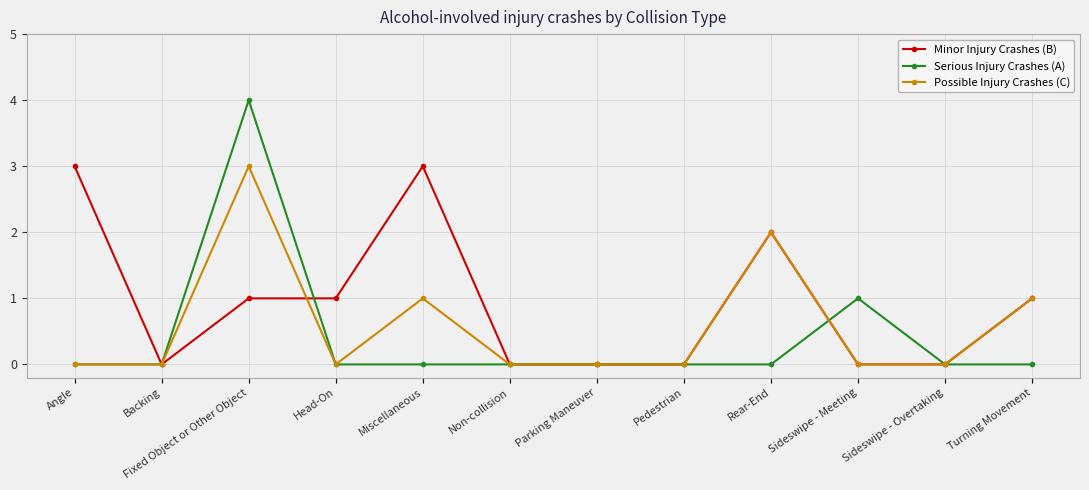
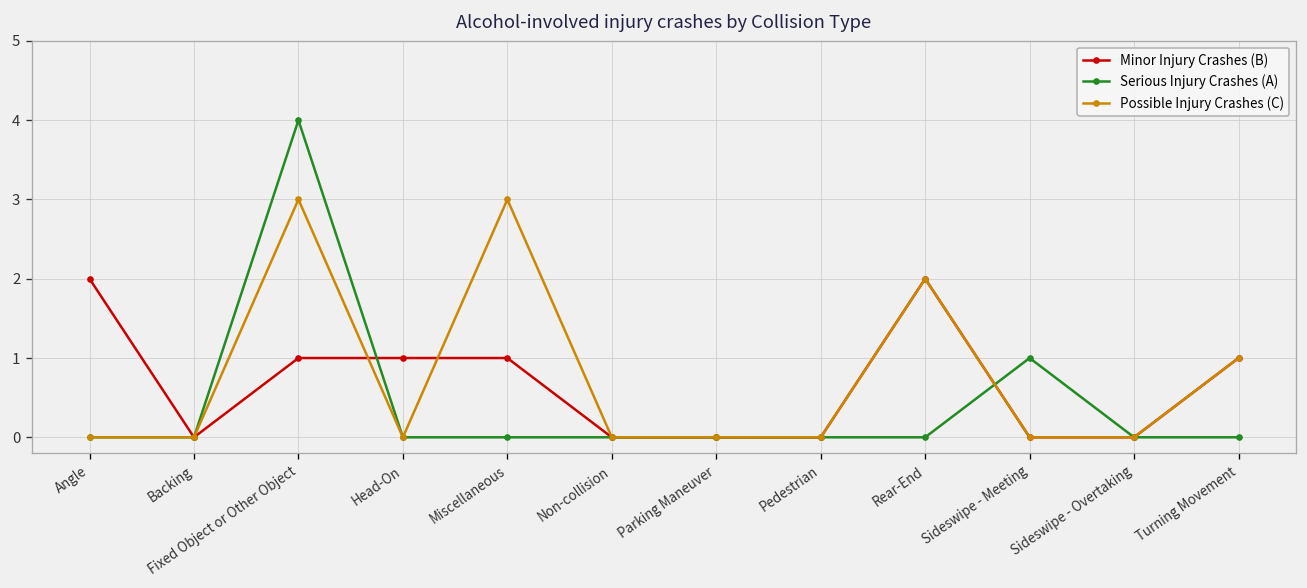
  {
    "Minor Injury Crashes (B)": {
-     "Angle": 3,
+     "Angle": 2,
      "Fixed Object or Other Object": 1,
      "Head-On": 1,
-     "Miscellaneous": 3
+     "Miscellaneous": 1
    },
    "Serious Injury Crashes (A)": {
      "Fixed Object or Other Object": 4,
      "Miscellaneous": 0,
      "Rear-End": 0,
      "Sideswipe - Meeting": 1,
      "Turning Movement": 0
    },
    "Possible Injury Crashes (C)": {
      "Fixed Object or Other Object": 3,
-     "Miscellaneous": 1
+     "Miscellaneous": 3
    }
  }
